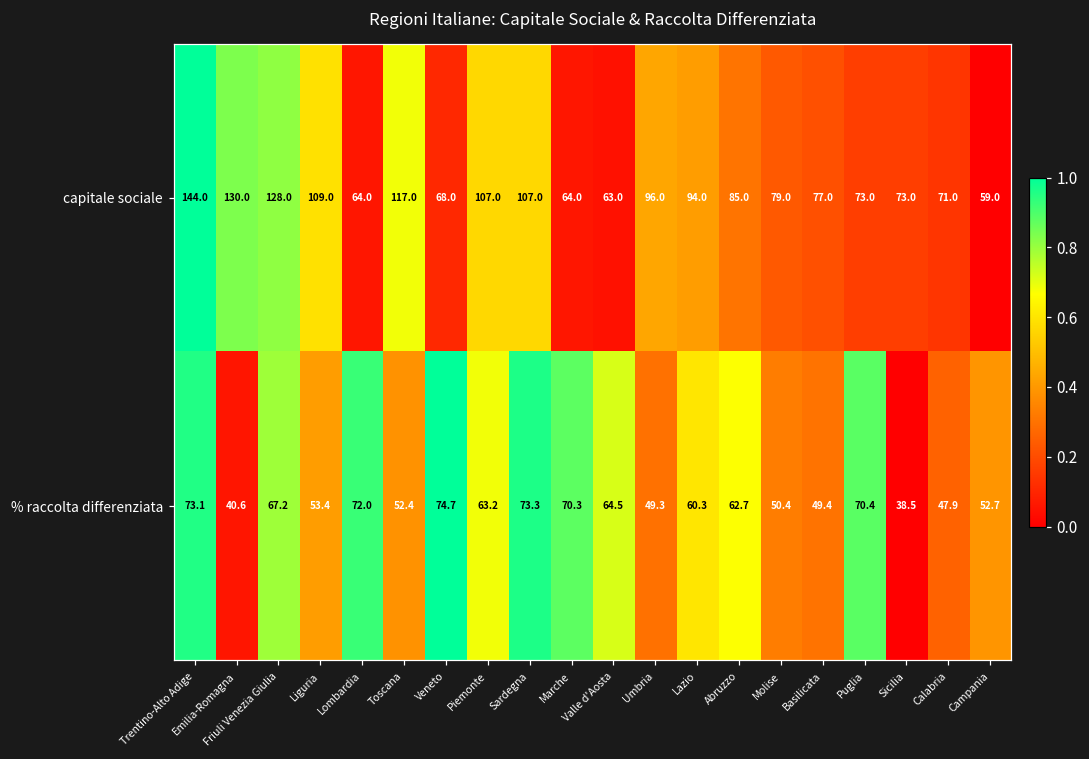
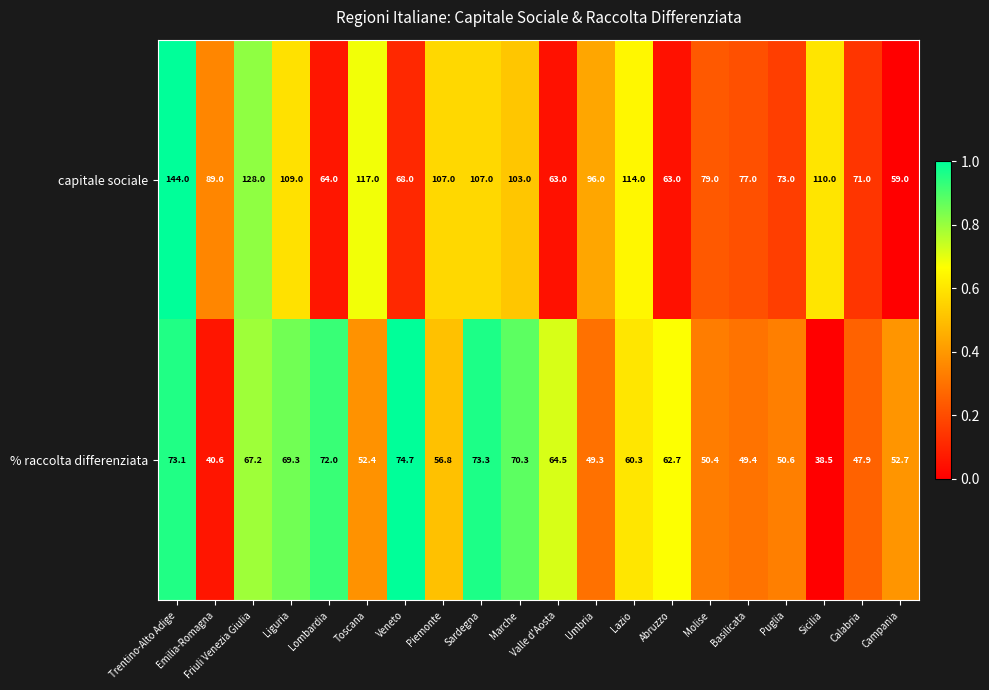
  {
    "capitale sociale": {
      "Trentino-Alto Adige": 144.0,
-     "Emilia-Romagna": 130.0,
+     "Emilia-Romagna": 89.0,
      "Friuli Venezia Giulia": 128.0,
      "Liguria": 109.0,
      "Lombardia": 64.0,
      "Toscana": 117.0,
      "Veneto": 68.0,
      "Piemonte": 107.0,
      "Sardegna": 107.0,
-     "Marche": 64.0,
+     "Marche": 103.0,
      "Valle d'Aosta": 63.0,
      "Umbria": 96.0,
-     "Lazio": 94.0,
-     "Abruzzo": 85.0,
+     "Lazio": 114.0,
+     "Abruzzo": 63.0,
      "Molise": 79.0,
      "Basilicata": 77.0,
      "Puglia": 73.0,
-     "Sicilia": 73.0,
+     "Sicilia": 110.0,
      "Calabria": 71.0,
      "Campania": 59.0
    },
    "% raccolta differenziata": {
      "Trentino-Alto Adige": 73.1,
      "Emilia-Romagna": 40.6,
      "Friuli Venezia Giulia": 67.2,
-     "Liguria": 53.4,
+     "Liguria": 69.3,
      "Lombardia": 72.0,
      "Toscana": 52.4,
      "Veneto": 74.7,
-     "Piemonte": 63.2,
+     "Piemonte": 56.8,
      "Sardegna": 73.3,
      "Marche": 70.3,
      "Valle d'Aosta": 64.5,
      "Umbria": 49.3,
      "Lazio": 60.3,
      "Abruzzo": 62.7,
      "Molise": 50.4,
      "Basilicata": 49.4,
-     "Puglia": 70.4,
+     "Puglia": 50.6,
      "Sicilia": 38.5,
      "Calabria": 47.9,
      "Campania": 52.7
    }
  }
